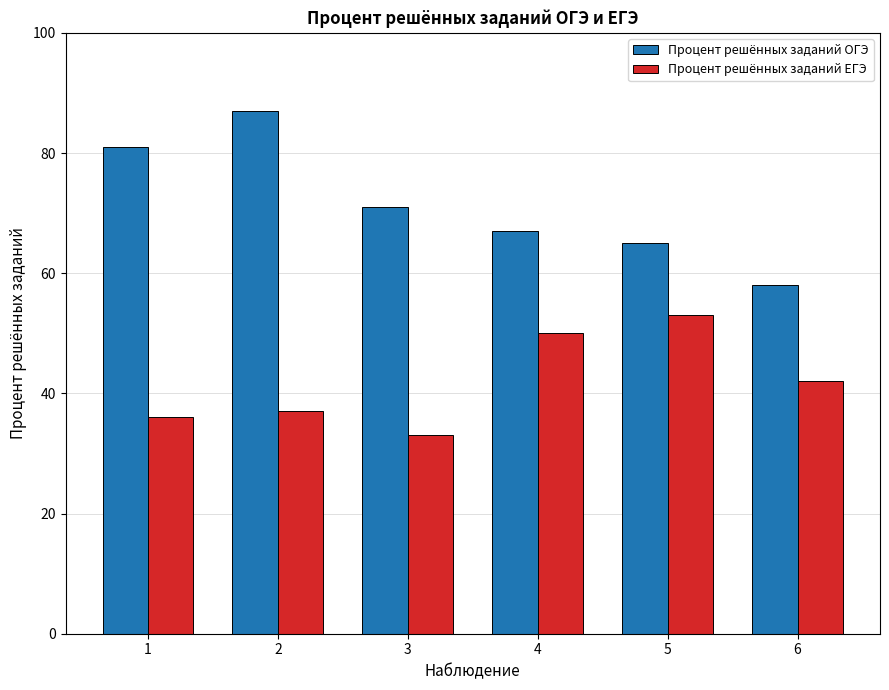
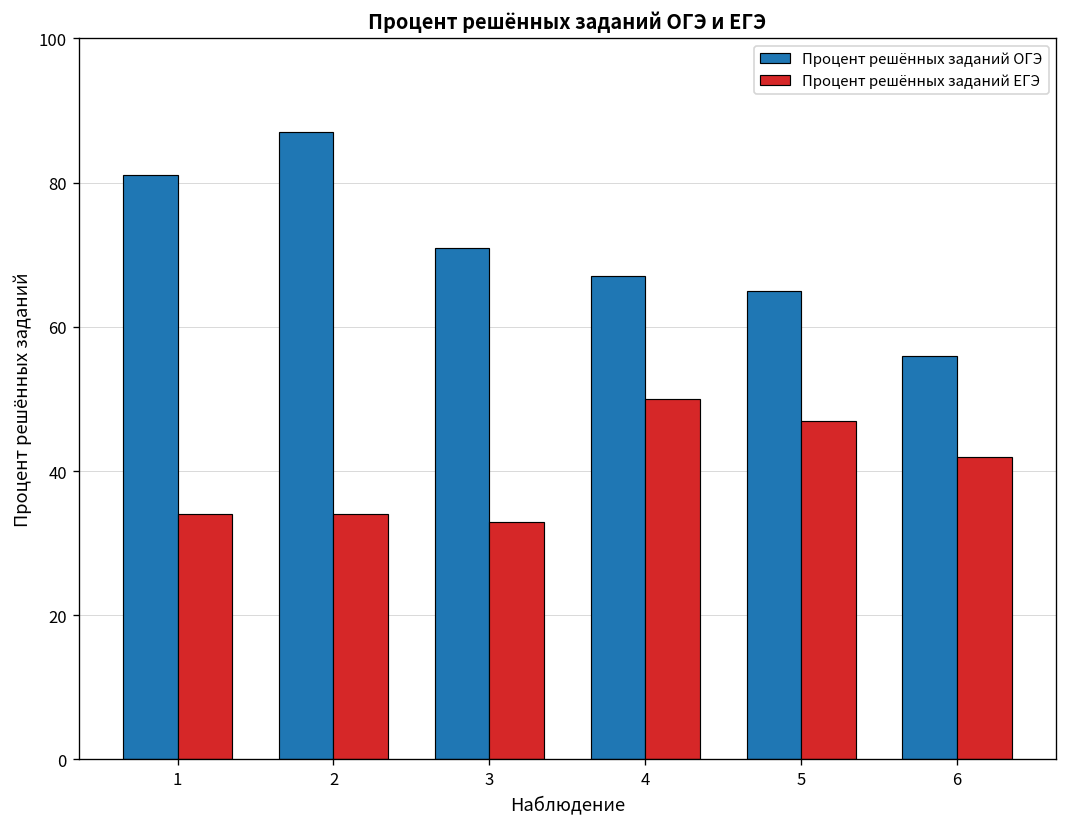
  {
    "Процент решённых заданий ОГЭ": {
      "1": 81,
      "2": 87,
      "3": 71,
      "4": 67,
      "5": 65,
-     "6": 58
+     "6": 56
    },
    "Процент решённых заданий ЕГЭ": {
-     "1": 36,
-     "2": 37,
+     "1": 34,
+     "2": 34,
      "3": 33,
      "4": 50,
-     "5": 53,
+     "5": 47,
      "6": 42
    }
  }
